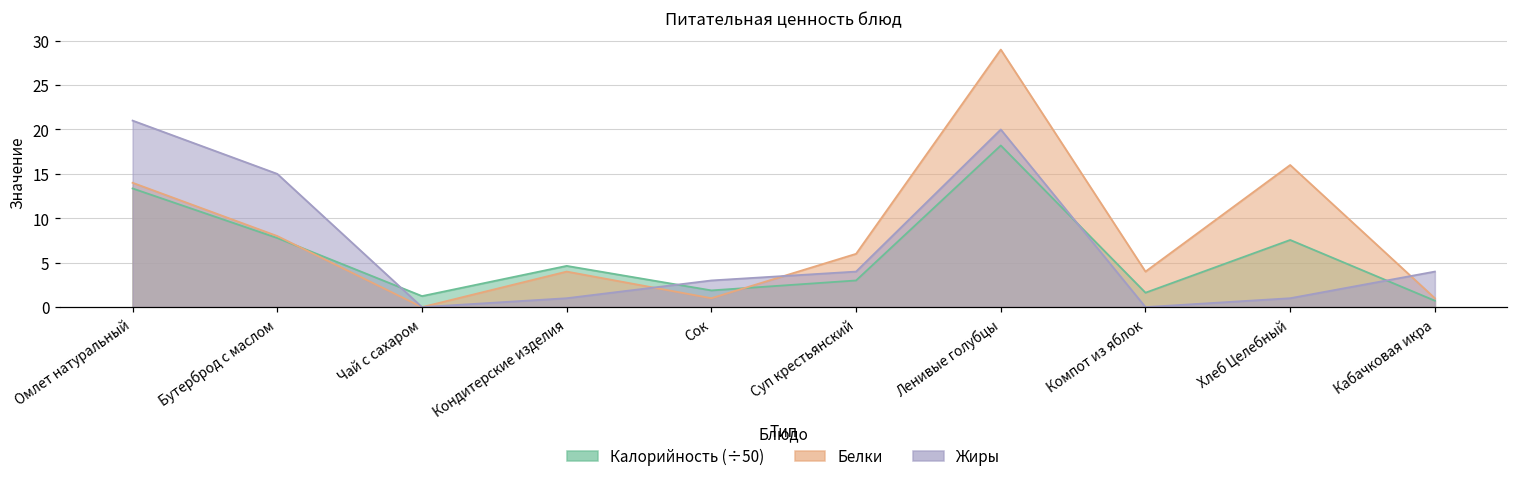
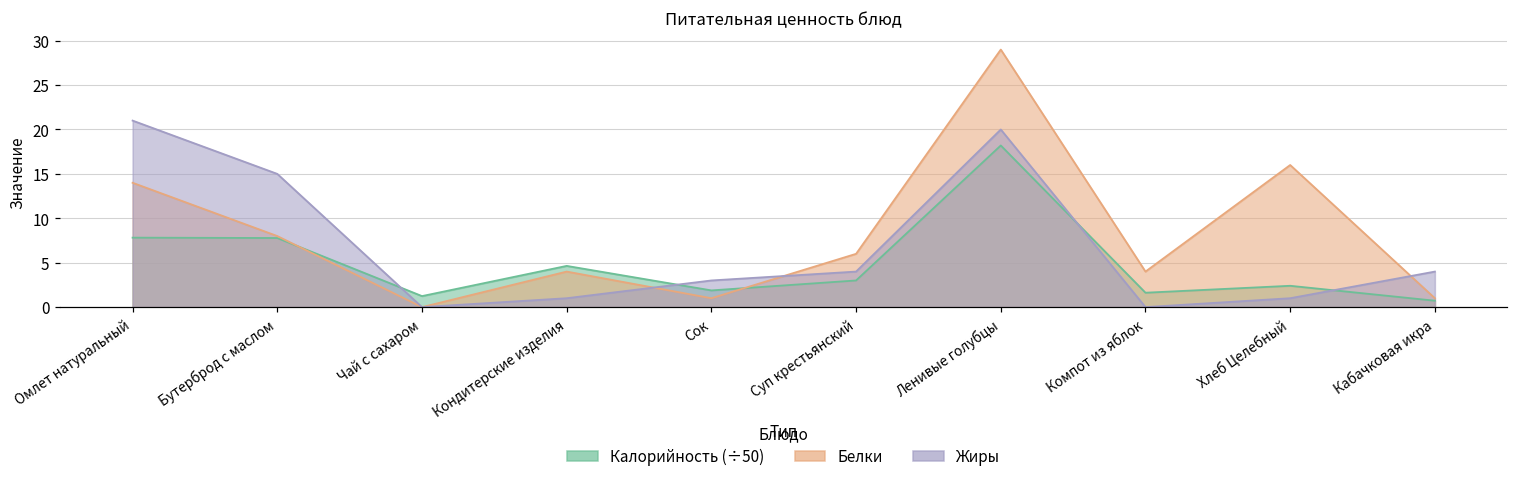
  {
    "Калорийность (÷50)": {
-     "Омлет натуральный": 13,
+     "Омлет натуральный": 8,
      "Чай с сахаром": 1,
      "Кондитерские изделия": 5,
      "Сок": 2,
      "Суп крестьянский": 3,
      "Ленивые голубцы": 18,
      "Компот из яблок": 2,
-     "Хлеб Целебный": 8
+     "Хлеб Целебный": 2
    },
    "Белки": {
      "Омлет натуральный": 14,
      "Кондитерские изделия": 4,
      "Сок": 1,
      "Суп крестьянский": 6,
      "Ленивые голубцы": 29,
      "Компот из яблок": 4,
      "Хлеб Целебный": 16
    },
    "Жиры": {
      "Омлет натуральный": 21,
      "Бутерброд с маслом": 15,
      "Кондитерские изделия": 1,
      "Сок": 3,
      "Суп крестьянский": 4,
      "Ленивые голубцы": 20,
      "Компот из яблок": 0,
      "Хлеб Целебный": 1,
      "Кабачковая икра": 4
    }
  }
